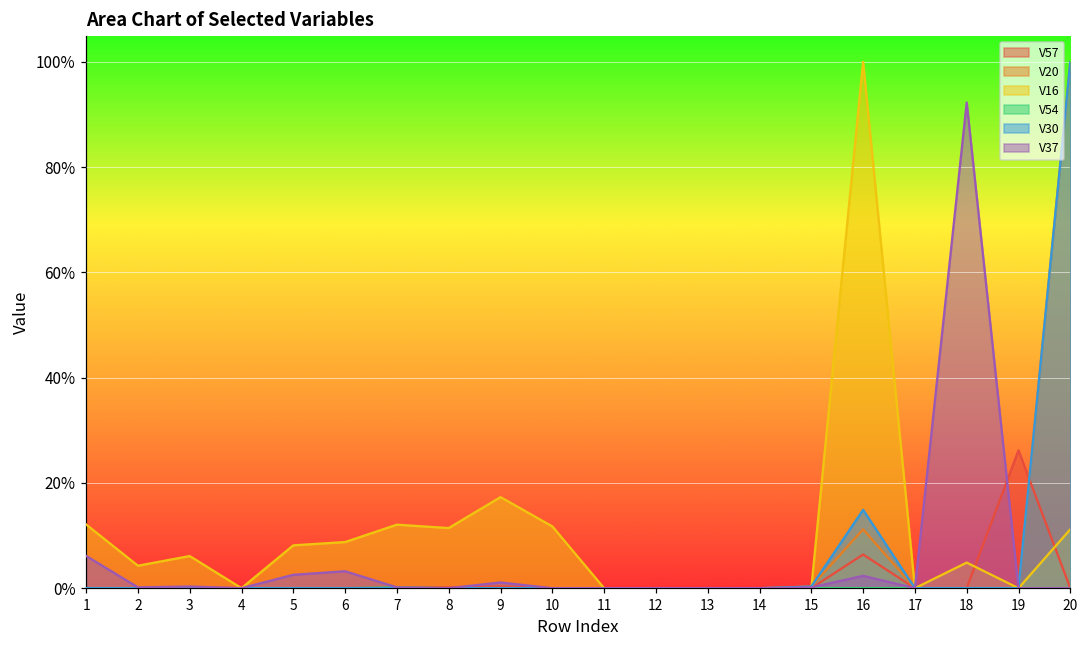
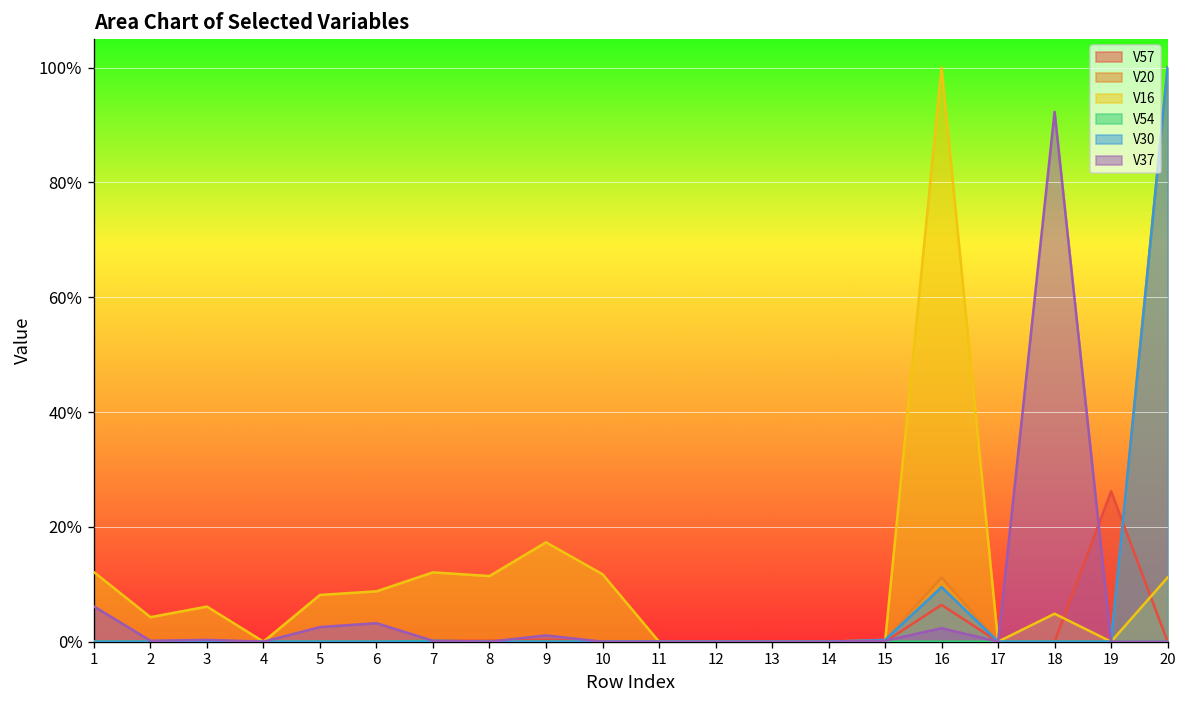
  {
    "V54": {
      "16": "0%"
    },
    "V30": {
-     "16": "15%"
+     "16": "10%"
    },
    "V37": {
      "1": "6%",
      "5": "3%",
      "6": "3%",
      "9": "1%",
      "16": "2%",
      "18": "92%"
    }
  }
